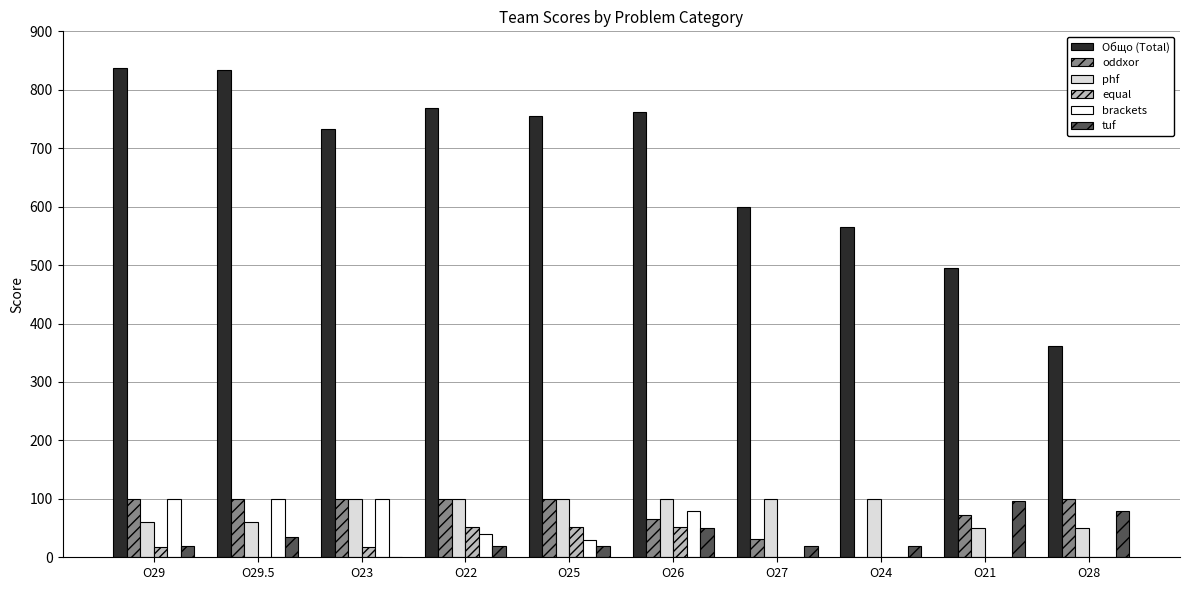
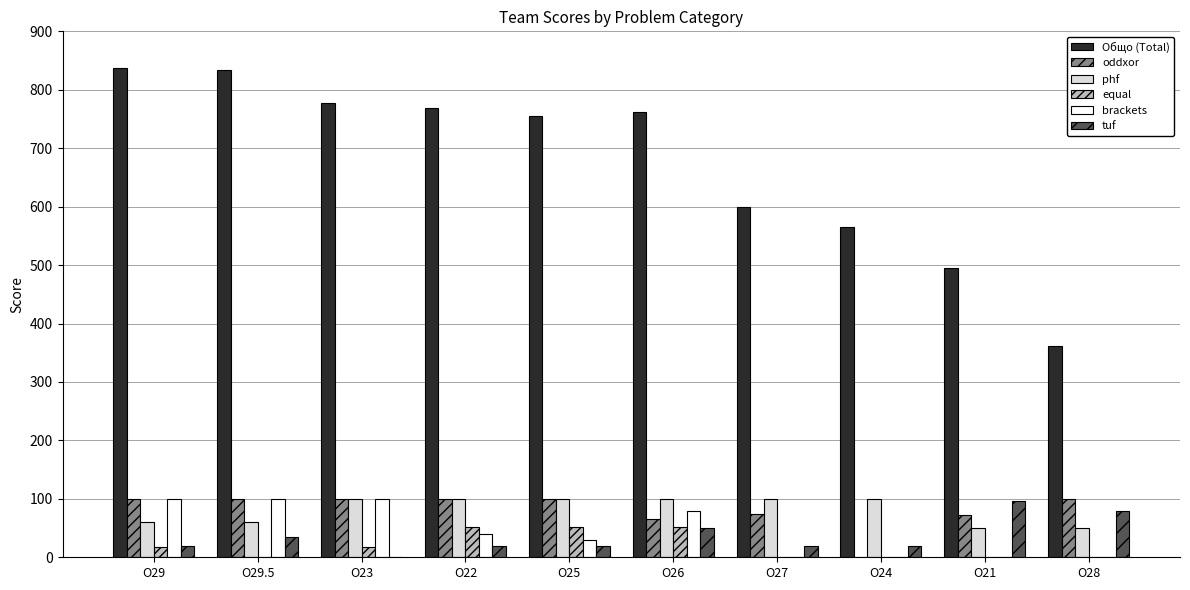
  {
    "Общо (Total)": {
      "O29": 840,
      "O29.5": 830,
-     "O23": 730,
+     "O23": 780,
      "O22": 770,
      "O25": 760,
      "O26": 760,
      "O27": 600,
      "O24": 570,
      "O21": 500,
      "O28": 360
    },
    "oddxor": {
      "O29": 100,
      "O29.5": 100,
      "O23": 100,
      "O22": 100,
      "O25": 100,
      "O26": 60,
-     "O27": 30,
+     "O27": 70,
      "O24": 0,
      "O21": 70,
      "O28": 100
    },
    "tuf": {
      "O29": 20,
      "O29.5": 40,
      "O23": 0,
      "O22": 20,
      "O25": 20,
      "O26": 50,
      "O27": 20,
      "O24": 20,
      "O21": 100,
      "O28": 80
    }
  }
